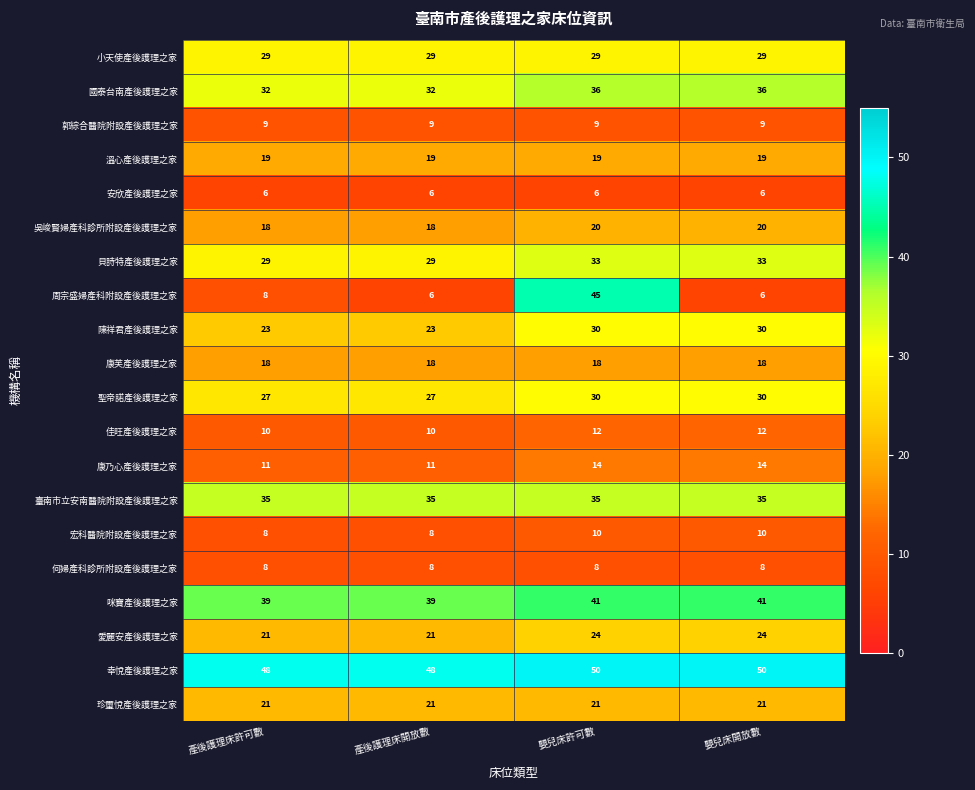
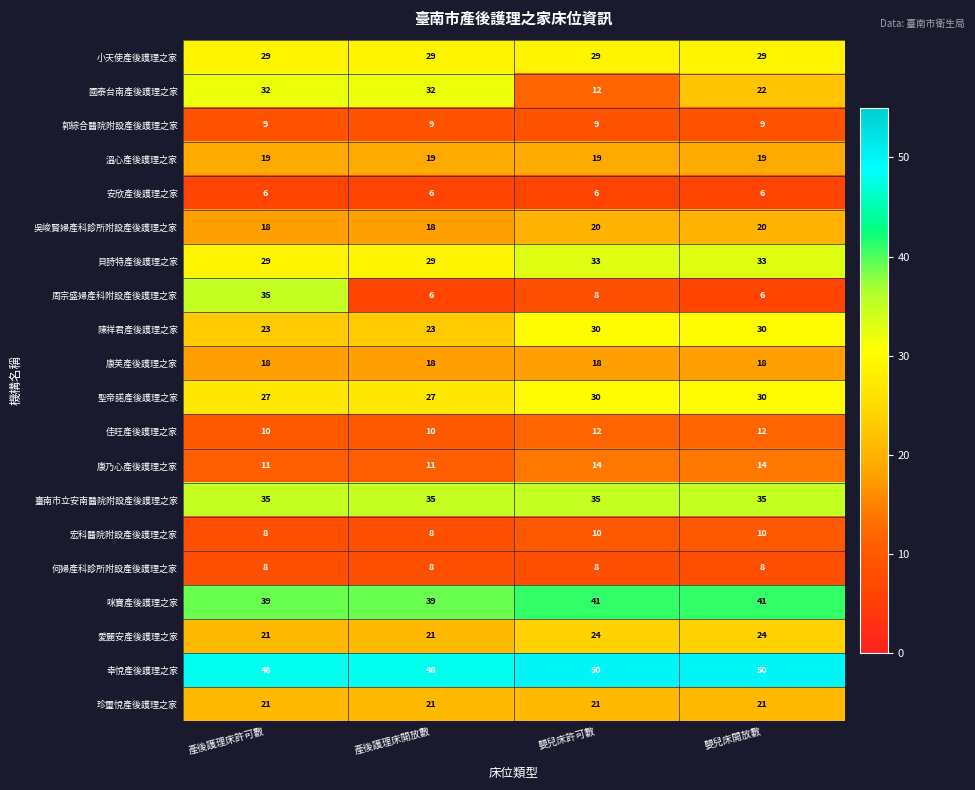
  {
    "小天使產後護理之家": {
      "產後護理床許可數": 29,
      "產後護理床開放數": 29,
      "嬰兒床許可數": 29,
      "嬰兒床開放數": 29
    },
    "國泰台南產後護理之家": {
      "產後護理床許可數": 32,
      "產後護理床開放數": 32,
-     "嬰兒床許可數": 36,
-     "嬰兒床開放數": 36
+     "嬰兒床許可數": 12,
+     "嬰兒床開放數": 22
    },
    "郭綜合醫院附設產後護理之家": {
      "產後護理床許可數": 9,
      "產後護理床開放數": 9,
      "嬰兒床許可數": 9,
      "嬰兒床開放數": 9
    },
    "溫心產後護理之家": {
      "產後護理床許可數": 19,
      "產後護理床開放數": 19,
      "嬰兒床許可數": 19,
      "嬰兒床開放數": 19
    },
    "安欣產後護理之家": {
      "產後護理床許可數": 6,
      "產後護理床開放數": 6,
      "嬰兒床許可數": 6,
      "嬰兒床開放數": 6
    },
    "吳峻賢婦產科診所附設產後護理之家": {
      "產後護理床許可數": 18,
      "產後護理床開放數": 18,
      "嬰兒床許可數": 20,
      "嬰兒床開放數": 20
    },
    "貝詩特產後護理之家": {
      "產後護理床許可數": 29,
      "產後護理床開放數": 29,
      "嬰兒床許可數": 33,
      "嬰兒床開放數": 33
    },
    "周宗盛婦產科附設產後護理之家": {
-     "產後護理床許可數": 8,
+     "產後護理床許可數": 35,
      "產後護理床開放數": 6,
-     "嬰兒床許可數": 45,
+     "嬰兒床許可數": 8,
      "嬰兒床開放數": 6
    },
    "陳祥君產後護理之家": {
      "產後護理床許可數": 23,
      "產後護理床開放數": 23,
      "嬰兒床許可數": 30,
      "嬰兒床開放數": 30
    },
    "康芙產後護理之家": {
      "產後護理床許可數": 18,
      "產後護理床開放數": 18,
      "嬰兒床許可數": 18,
      "嬰兒床開放數": 18
    },
    "聖帝諾產後護理之家": {
      "產後護理床許可數": 27,
      "產後護理床開放數": 27,
      "嬰兒床許可數": 30,
      "嬰兒床開放數": 30
    },
    "佳旺產後護理之家": {
      "產後護理床許可數": 10,
      "產後護理床開放數": 10,
      "嬰兒床許可數": 12,
      "嬰兒床開放數": 12
    },
    "康乃心產後護理之家": {
      "產後護理床許可數": 11,
      "產後護理床開放數": 11,
      "嬰兒床許可數": 14,
      "嬰兒床開放數": 14
    },
    "臺南市立安南醫院附設產後護理之家": {
      "產後護理床許可數": 35,
      "產後護理床開放數": 35,
      "嬰兒床許可數": 35,
      "嬰兒床開放數": 35
    },
    "宏科醫院附設產後護理之家": {
      "產後護理床許可數": 8,
      "產後護理床開放數": 8,
      "嬰兒床許可數": 10,
      "嬰兒床開放數": 10
    },
    "何婦產科診所附設產後護理之家": {
      "產後護理床許可數": 8,
      "產後護理床開放數": 8,
      "嬰兒床許可數": 8,
      "嬰兒床開放數": 8
    },
    "咪寶產後護理之家": {
      "產後護理床許可數": 39,
      "產後護理床開放數": 39,
      "嬰兒床許可數": 41,
      "嬰兒床開放數": 41
    },
    "愛麗安產後護理之家": {
      "產後護理床許可數": 21,
      "產後護理床開放數": 21,
      "嬰兒床許可數": 24,
      "嬰兒床開放數": 24
    },
    "幸悅產後護理之家": {
      "產後護理床許可數": 48,
      "產後護理床開放數": 48,
      "嬰兒床許可數": 50,
      "嬰兒床開放數": 50
    },
    "珍璽悅產後護理之家": {
      "產後護理床許可數": 21,
      "產後護理床開放數": 21,
      "嬰兒床許可數": 21,
      "嬰兒床開放數": 21
    }
  }
